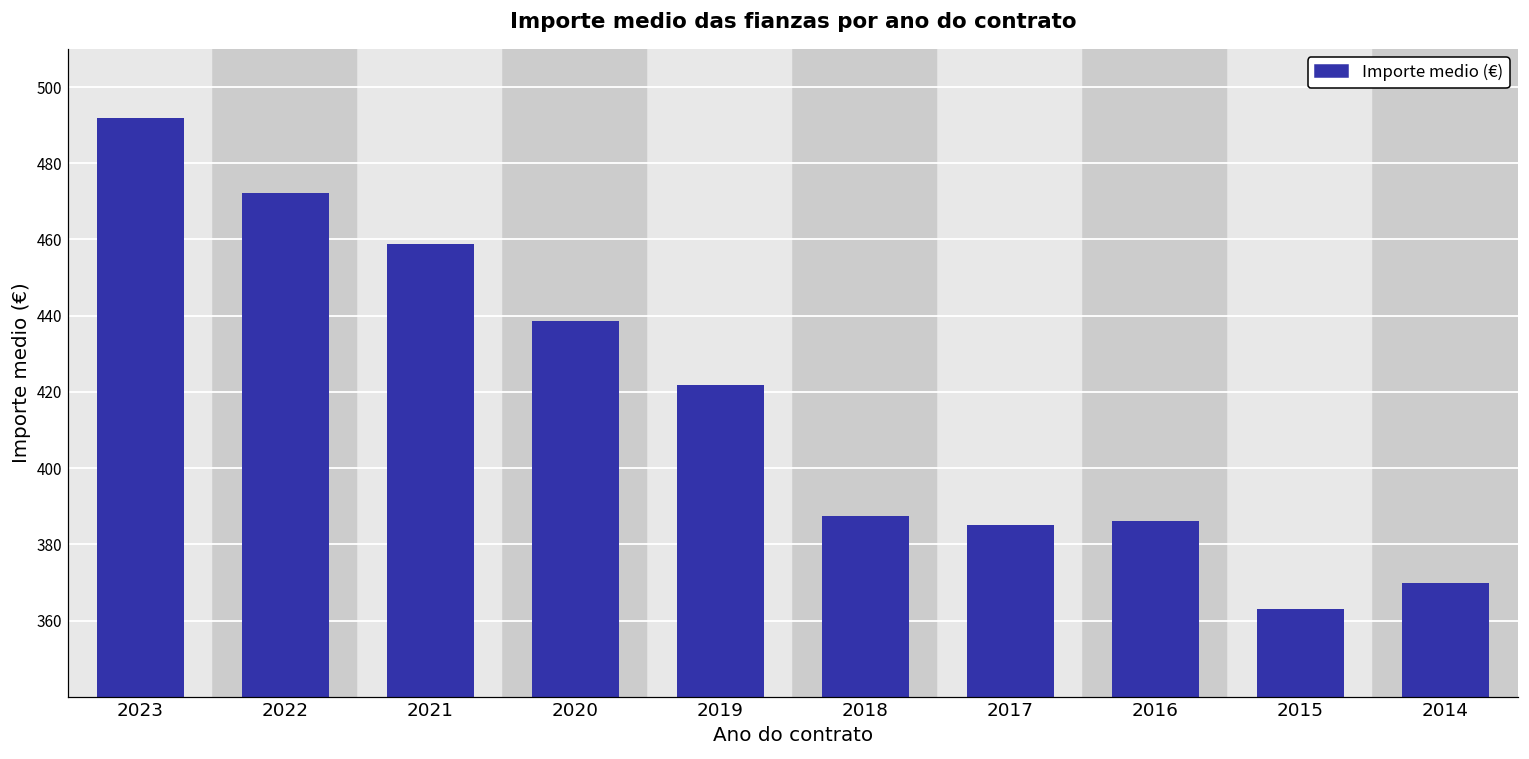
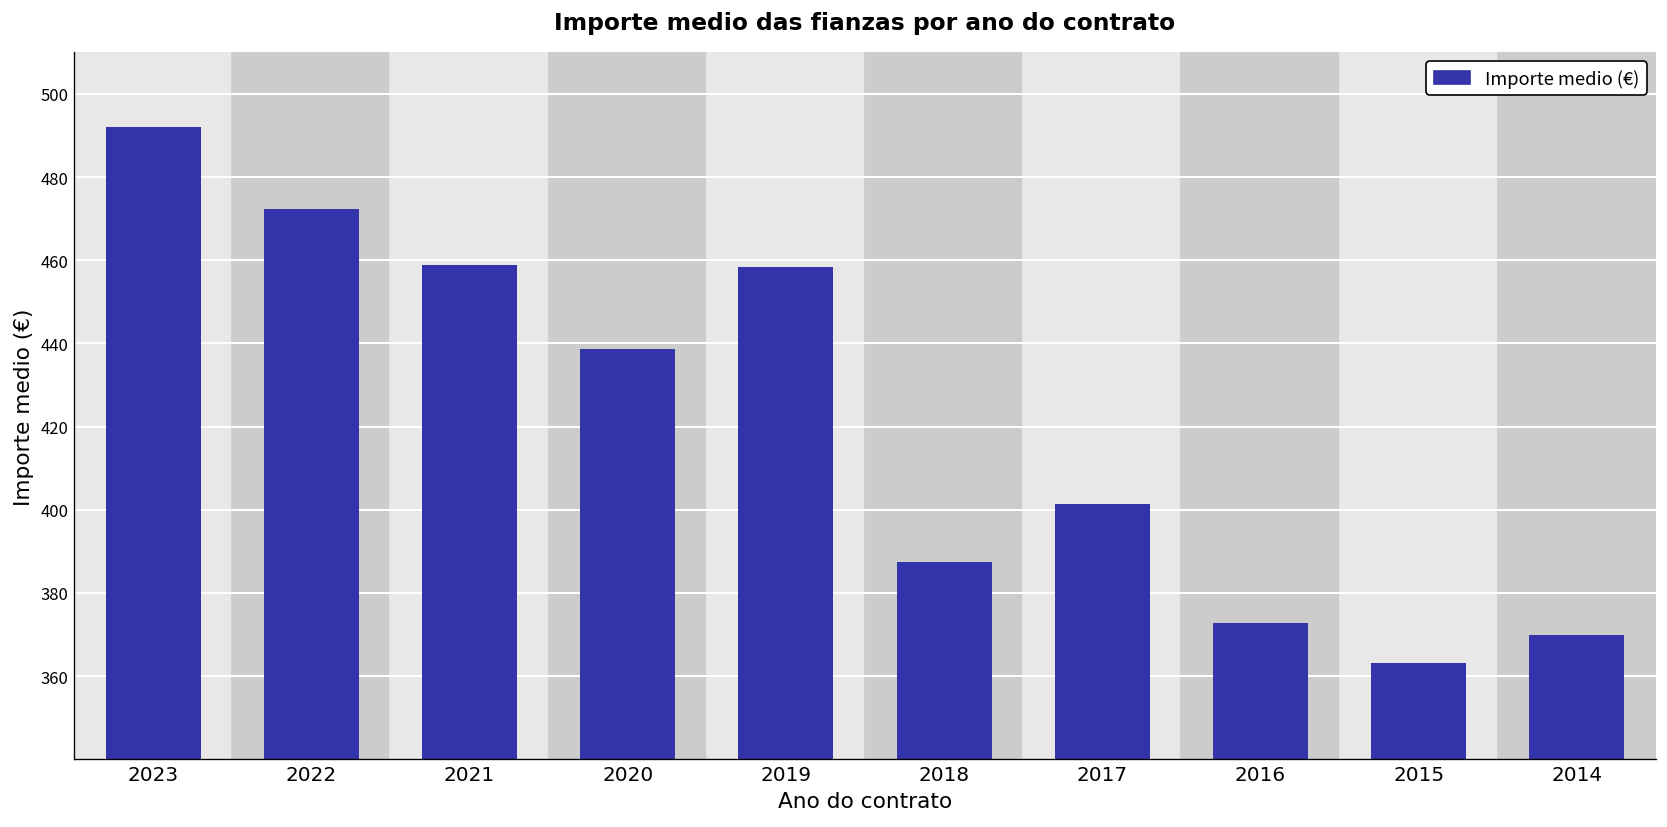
  {
    "2023": 492,
    "2022": 472,
    "2021": 459,
    "2020": 439,
-   "2019": 422,
+   "2019": 458,
    "2018": 387,
-   "2017": 385,
-   "2016": 386,
+   "2017": 401,
+   "2016": 373,
    "2015": 363,
    "2014": 370
  }
